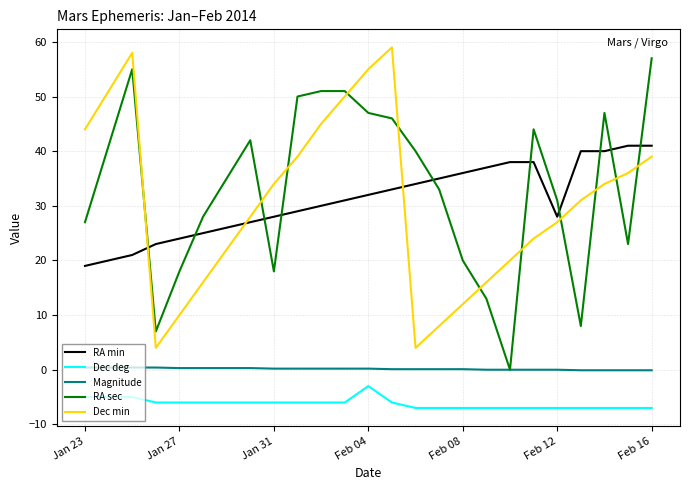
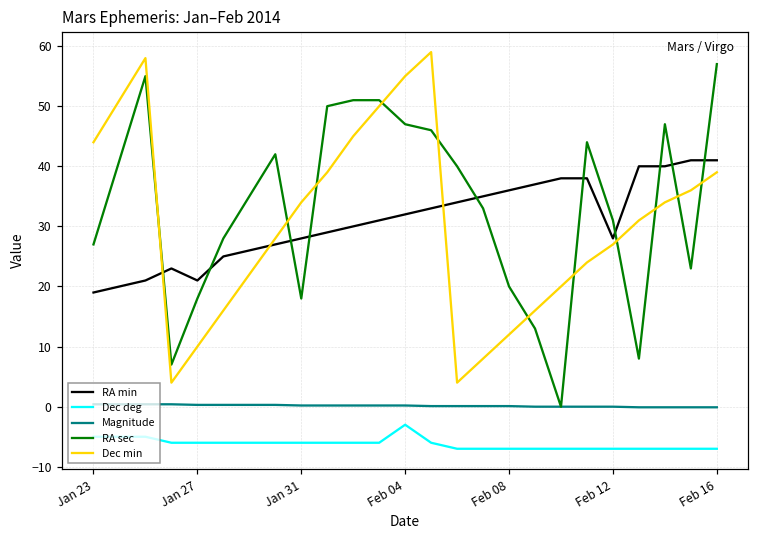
  {
    "RA min": {
      "Jan 23": 19,
-     "Jan 27": 24,
+     "Jan 27": 21,
      "Jan 31": 28,
      "Feb 04": 32,
      "Feb 08": 36,
      "Feb 12": 28,
      "Feb 16": 41
    },
    "Dec deg": {
      "Jan 27": -6,
      "Jan 31": -6,
      "Feb 04": -3,
      "Feb 08": -7,
      "Feb 12": -7,
      "Feb 16": -7
    },
    "Magnitude": {
      "Jan 27": 0,
      "Jan 31": 0,
      "Feb 04": 0,
      "Feb 08": 0,
      "Feb 12": 0,
      "Feb 16": 0
    },
    "RA sec": {
      "Jan 23": 27,
      "Jan 27": 18,
      "Jan 31": 18,
      "Feb 04": 47,
      "Feb 08": 20,
      "Feb 12": 31,
      "Feb 16": 57
    },
    "Dec min": {
      "Jan 23": 44,
      "Jan 27": 10,
      "Jan 31": 34,
      "Feb 04": 55,
      "Feb 08": 12,
      "Feb 12": 27,
      "Feb 16": 39
    }
  }
